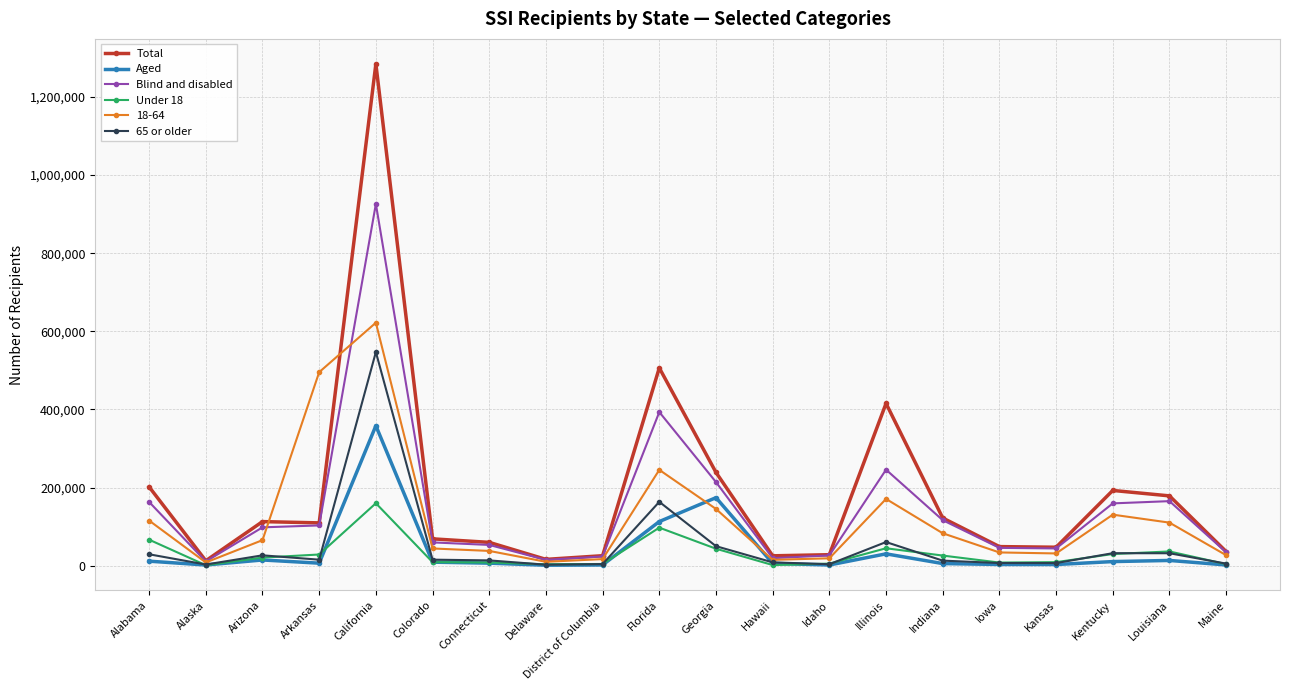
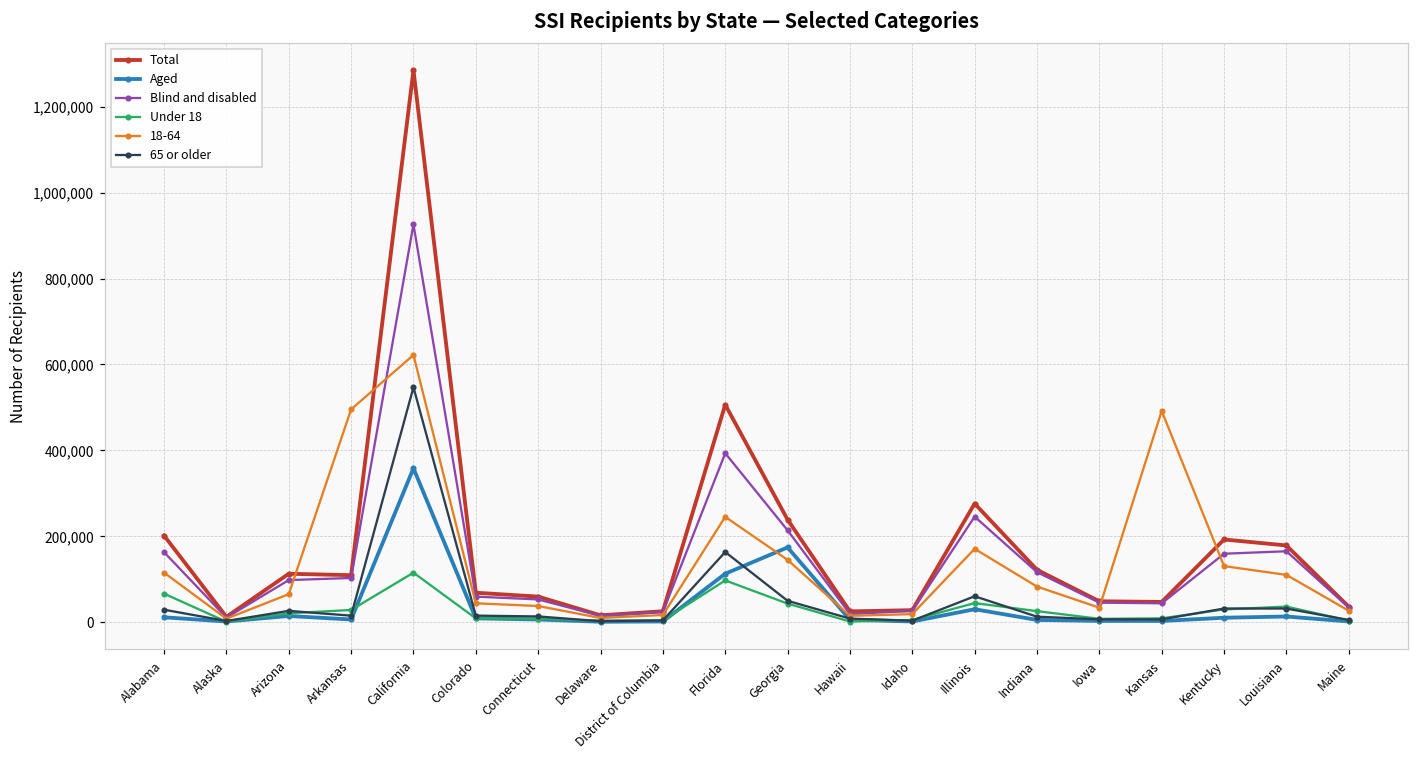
  {
    "Total": {
      "Alabama": "200,000",
      "Arizona": "110,000",
      "California": "1,280,000",
      "Colorado": "70,000",
      "Florida": "510,000",
      "Georgia": "240,000",
-     "Illinois": "420,000",
+     "Illinois": "280,000",
      "Kentucky": "190,000",
      "Louisiana": "180,000"
    },
    "Aged": {
      "Alabama": "10,000",
      "Arkansas": "10,000",
      "California": "360,000",
      "Florida": "110,000",
      "Georgia": "170,000",
      "Illinois": "30,000",
      "Indiana": "10,000",
      "Kentucky": "10,000",
      "Louisiana": "10,000"
    },
    "Blind and disabled": {
      "Alabama": "160,000",
      "Arizona": "100,000",
      "California": "930,000",
      "Colorado": "60,000",
      "Florida": "390,000",
      "Georgia": "210,000",
      "Illinois": "250,000",
      "Kentucky": "160,000",
      "Louisiana": "170,000"
    },
    "Under 18": {
      "Alabama": "70,000",
      "Arkansas": "30,000",
-     "California": "160,000",
+     "California": "120,000",
      "Florida": "100,000",
      "Illinois": "40,000",
      "Indiana": "30,000"
    },
    "18-64": {
      "Alabama": "120,000",
      "Arizona": "70,000",
      "Arkansas": "500,000",
      "California": "620,000",
      "Colorado": "40,000",
      "Connecticut": "40,000",
      "District of Columbia": "20,000",
      "Florida": "250,000",
      "Georgia": "150,000",
      "Idaho": "20,000",
      "Illinois": "170,000",
      "Indiana": "80,000",
      "Iowa": "30,000",
-     "Kansas": "30,000",
+     "Kansas": "490,000",
      "Kentucky": "130,000",
      "Louisiana": "110,000",
      "Maine": "30,000"
    },
    "65 or older": {
      "Alabama": "30,000",
      "Arkansas": "20,000",
      "California": "550,000",
      "Florida": "160,000",
      "Illinois": "60,000",
      "Indiana": "10,000"
    }
  }
